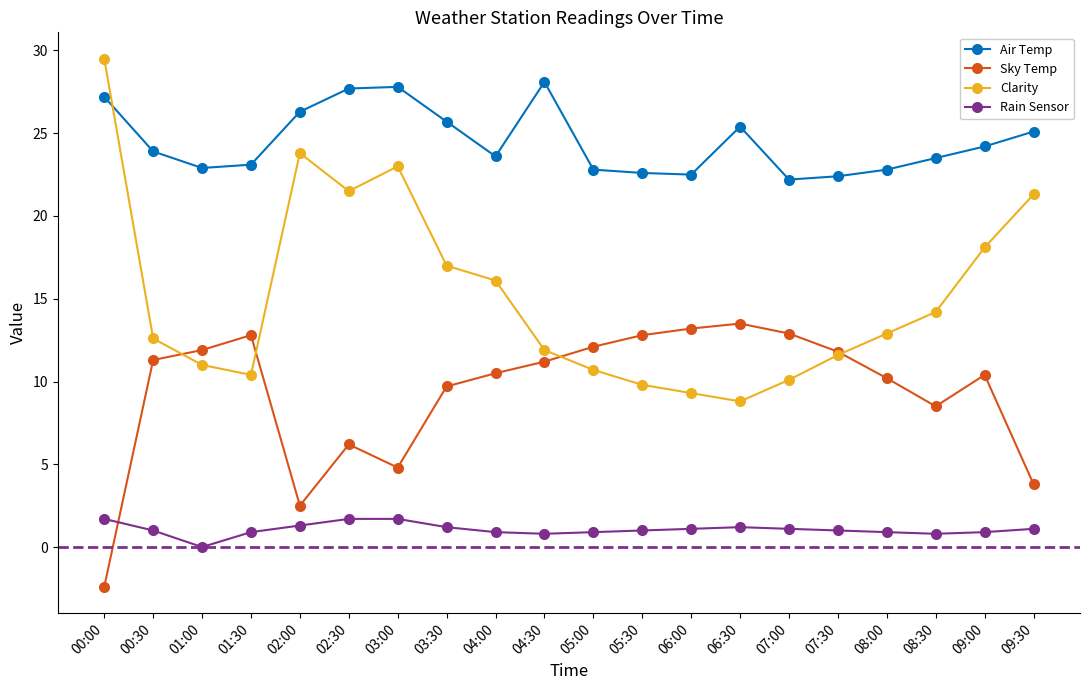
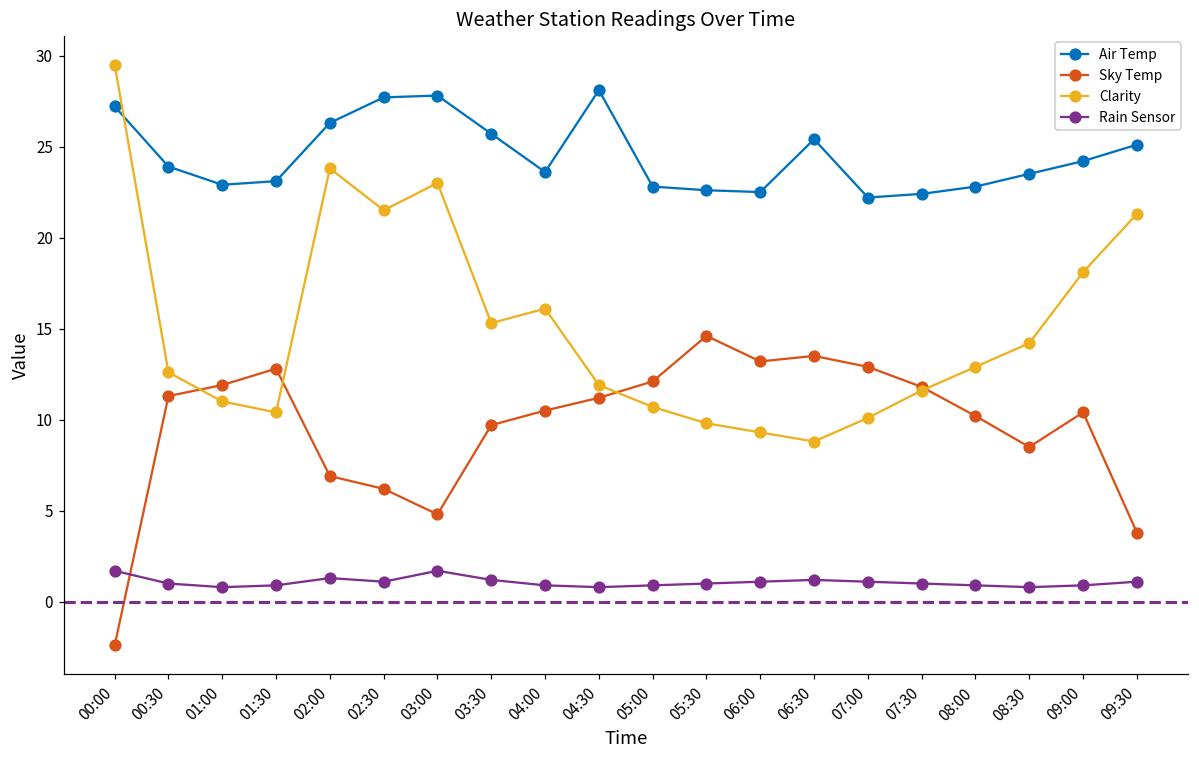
  {
    "Air Temp": {
      "00:00": 27.2,
      "00:30": 23.9,
      "01:00": 22.9,
      "01:30": 23.1,
      "02:00": 26.3,
      "02:30": 27.7,
      "03:00": 27.8,
      "03:30": 25.7,
      "04:00": 23.6,
      "04:30": 28.1,
      "05:00": 22.8,
      "05:30": 22.6,
      "06:00": 22.5,
      "06:30": 25.4,
      "07:00": 22.2,
      "07:30": 22.4,
      "08:00": 22.8,
      "08:30": 23.5,
      "09:00": 24.2,
      "09:30": 25.1
    },
    "Sky Temp": {
      "00:00": -2.4,
      "00:30": 11.3,
      "01:00": 11.9,
      "01:30": 12.8,
-     "02:00": 2.5,
+     "02:00": 6.9,
      "02:30": 6.2,
      "03:00": 4.8,
      "03:30": 9.7,
      "04:00": 10.5,
      "04:30": 11.2,
      "05:00": 12.1,
-     "05:30": 12.8,
+     "05:30": 14.6,
      "06:00": 13.2,
      "06:30": 13.5,
      "07:00": 12.9,
      "07:30": 11.8,
      "08:00": 10.2,
      "08:30": 8.5,
      "09:00": 10.4,
      "09:30": 3.8
    },
    "Clarity": {
      "00:00": 29.5,
      "00:30": 12.6,
      "01:00": 11.0,
      "01:30": 10.4,
      "02:00": 23.8,
      "02:30": 21.5,
      "03:00": 23.0,
-     "03:30": 17.0,
+     "03:30": 15.3,
      "04:00": 16.1,
      "04:30": 11.9,
      "05:00": 10.7,
      "05:30": 9.8,
      "06:00": 9.3,
      "06:30": 8.8,
      "07:00": 10.1,
      "07:30": 11.6,
      "08:00": 12.9,
      "08:30": 14.2,
      "09:00": 18.1,
      "09:30": 21.3
    },
    "Rain Sensor": {
      "00:00": 1.7,
      "00:30": 1.0,
-     "01:00": 0.0,
+     "01:00": 0.8,
      "01:30": 0.9,
      "02:00": 1.3,
-     "02:30": 1.7,
+     "02:30": 1.1,
      "03:00": 1.7,
      "03:30": 1.2,
      "04:00": 0.9,
      "04:30": 0.8,
      "05:00": 0.9,
      "05:30": 1.0,
      "06:00": 1.1,
      "06:30": 1.2,
      "07:00": 1.1,
      "07:30": 1.0,
      "08:00": 0.9,
      "08:30": 0.8,
      "09:00": 0.9,
      "09:30": 1.1
    }
  }
